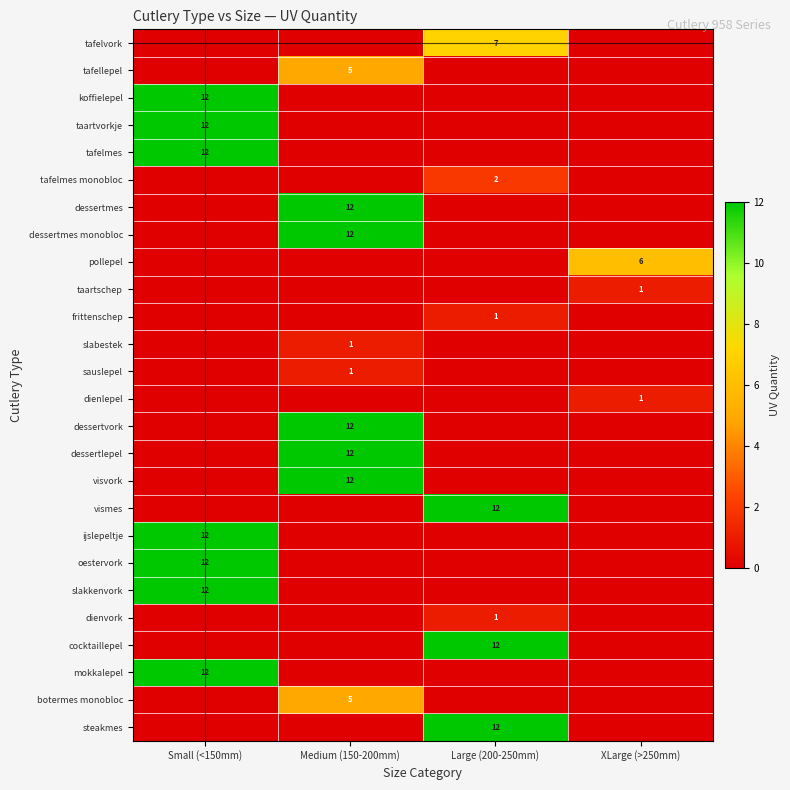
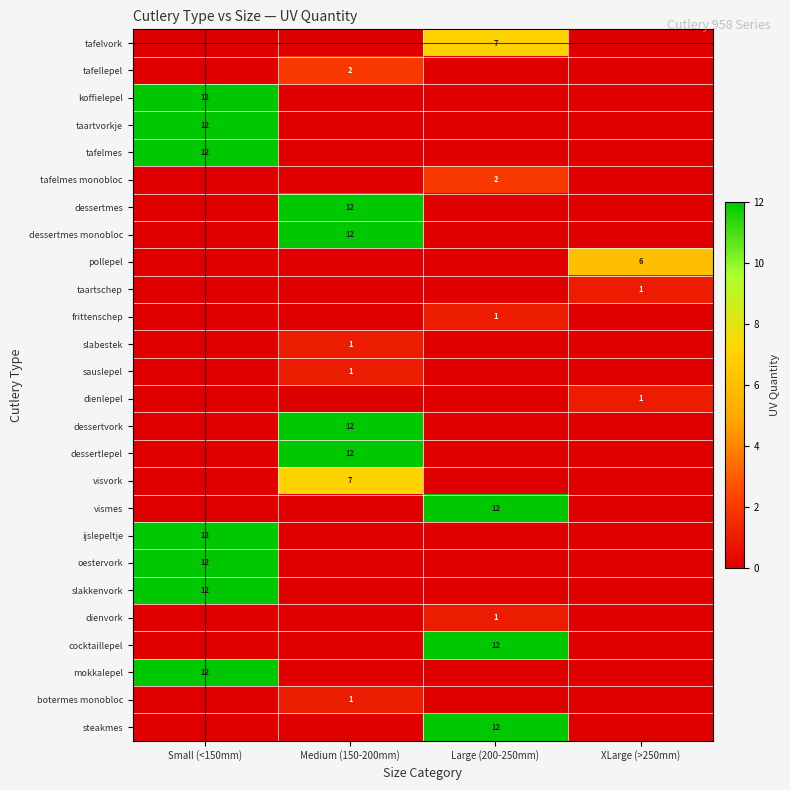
  {
    "tafelvork": {
      "Large (200-250mm)": 7
    },
    "tafellepel": {
-     "Medium (150-200mm)": 5
+     "Medium (150-200mm)": 2
    },
    "koffielepel": {
      "Small (<150mm)": 12
    },
    "taartvorkje": {
      "Small (<150mm)": 12
    },
    "tafelmes": {
      "Small (<150mm)": 12
    },
    "tafelmes monobloc": {
      "Large (200-250mm)": 2
    },
    "dessertmes": {
      "Medium (150-200mm)": 12
    },
    "dessertmes monobloc": {
      "Medium (150-200mm)": 12
    },
    "pollepel": {
      "XLarge (>250mm)": 6
    },
    "taartschep": {
      "XLarge (>250mm)": 1
    },
    "frittenschep": {
      "Large (200-250mm)": 1
    },
    "slabestek": {
      "Medium (150-200mm)": 1
    },
    "sauslepel": {
      "Medium (150-200mm)": 1
    },
    "dienlepel": {
      "XLarge (>250mm)": 1
    },
    "dessertvork": {
      "Medium (150-200mm)": 12
    },
    "dessertlepel": {
      "Medium (150-200mm)": 12
    },
    "visvork": {
-     "Medium (150-200mm)": 12
+     "Medium (150-200mm)": 7
    },
    "vismes": {
      "Large (200-250mm)": 12
    },
    "ijslepeltje": {
      "Small (<150mm)": 12
    },
    "oestervork": {
      "Small (<150mm)": 12
    },
    "slakkenvork": {
      "Small (<150mm)": 12
    },
    "dienvork": {
      "Large (200-250mm)": 1
    },
    "cocktaillepel": {
      "Large (200-250mm)": 12
    },
    "mokkalepel": {
      "Small (<150mm)": 12
    },
    "botermes monobloc": {
-     "Medium (150-200mm)": 5
+     "Medium (150-200mm)": 1
    },
    "steakmes": {
      "Large (200-250mm)": 12
    }
  }
